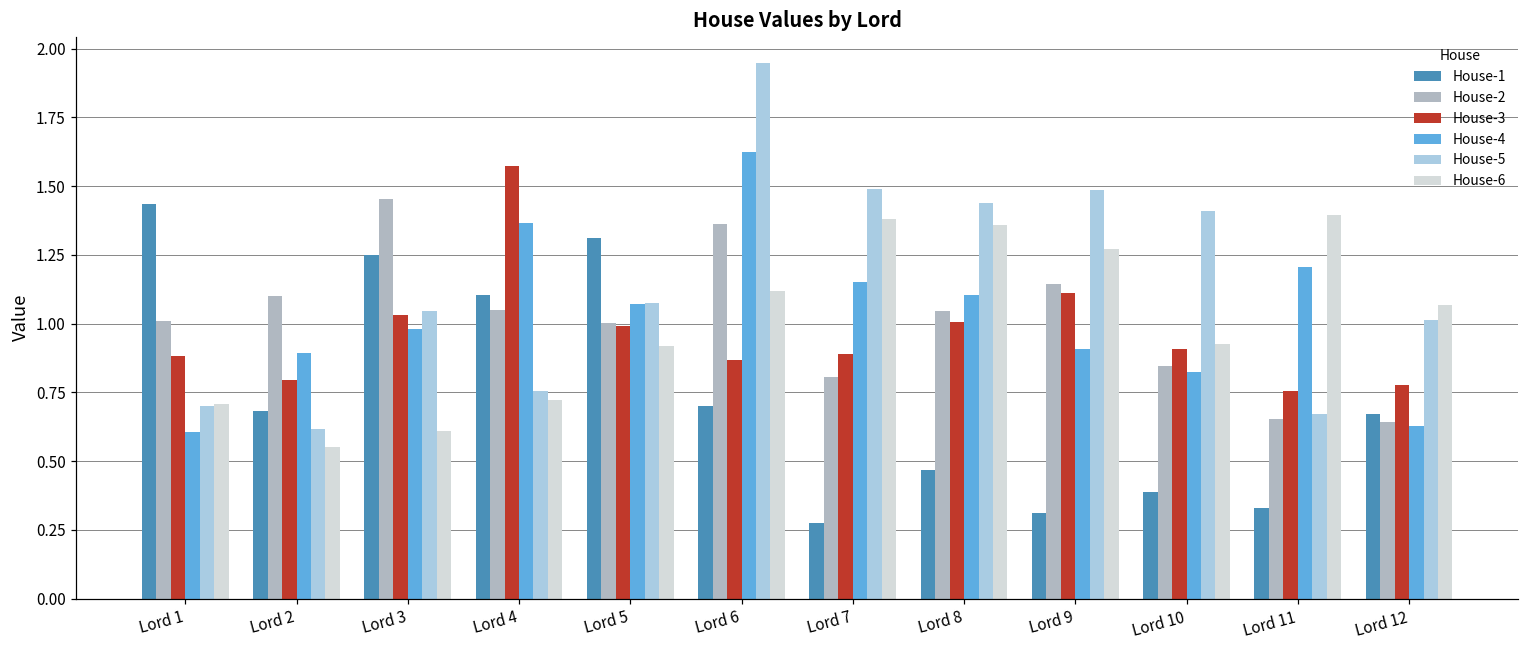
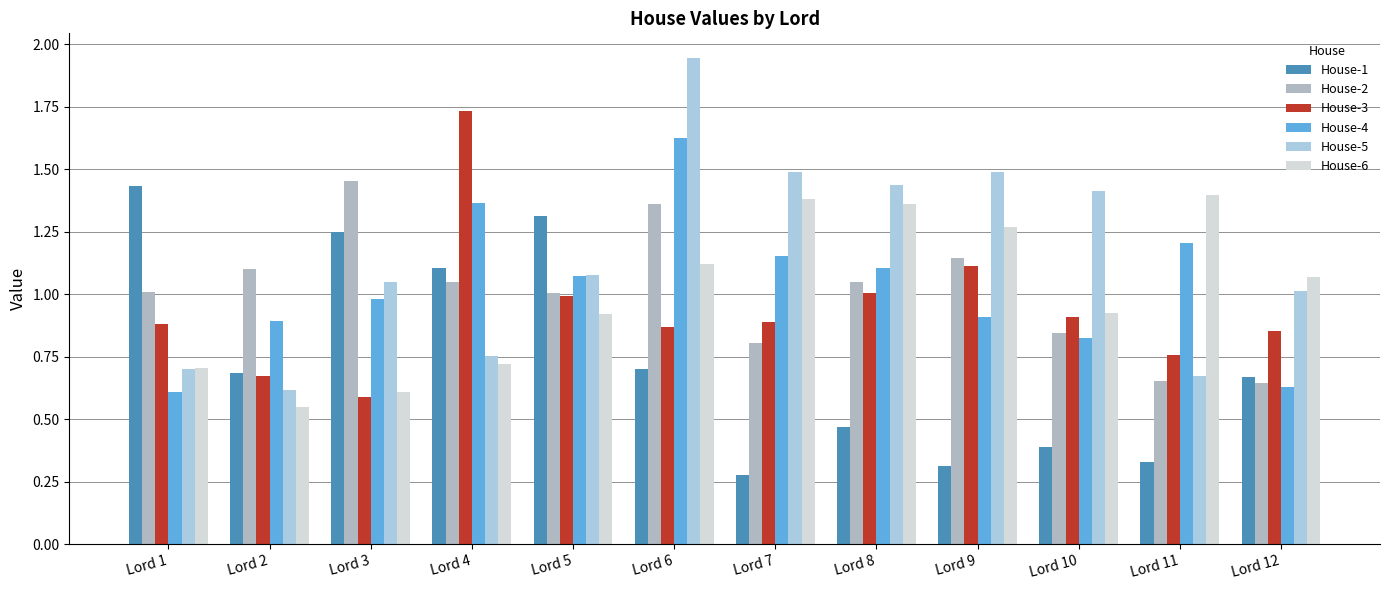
  {
    "House-3": {
      "Lord 1": 0.88,
-     "Lord 2": 0.80,
-     "Lord 3": 1.03,
-     "Lord 4": 1.57,
+     "Lord 2": 0.67,
+     "Lord 3": 0.59,
+     "Lord 4": 1.73,
      "Lord 5": 0.99,
      "Lord 6": 0.87,
      "Lord 7": 0.89,
      "Lord 8": 1.00,
      "Lord 9": 1.11,
      "Lord 10": 0.91,
      "Lord 11": 0.76,
-     "Lord 12": 0.78
+     "Lord 12": 0.85
    }
  }
